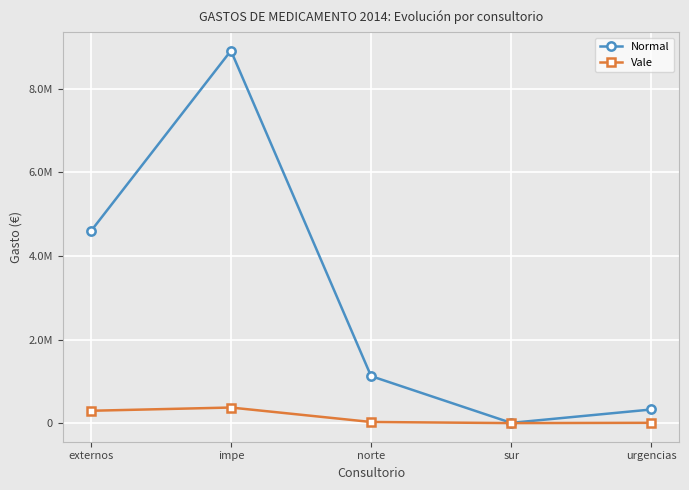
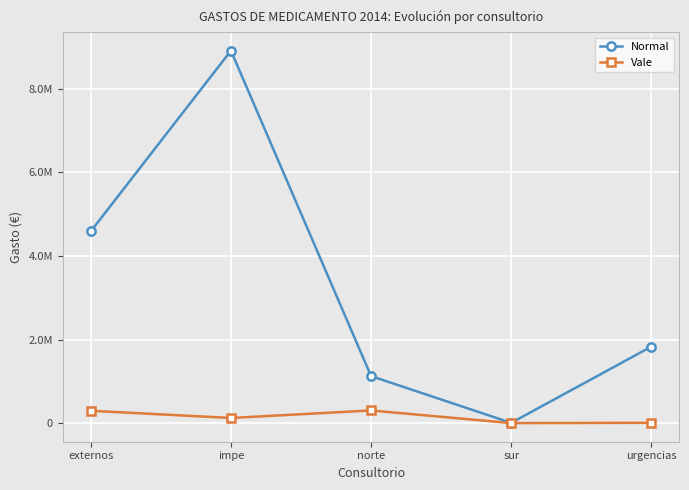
  {
    "Normal": {
      "externos": 4600000,
      "impe": 8900000,
      "norte": 1100000,
-     "urgencias": 300000
+     "urgencias": 1800000
    },
    "Vale": {
      "externos": 300000,
-     "impe": 400000,
-     "norte": 0,
+     "impe": 100000,
+     "norte": 300000,
      "urgencias": 0
    }
  }
